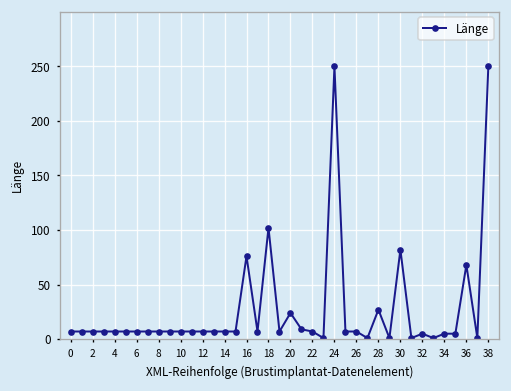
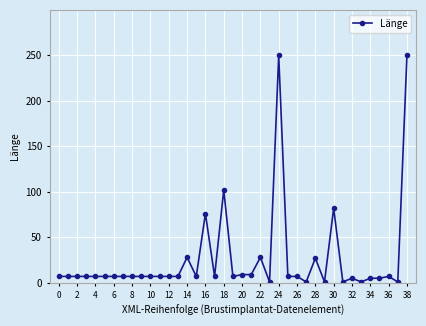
  {
    "0": 10,
-   "14": 10,
+   "14": 30,
    "16": 80,
    "18": 100,
-   "20": 20,
-   "22": 10,
+   "20": 10,
+   "22": 30,
    "24": 250,
    "26": 10,
    "28": 30,
    "30": 80,
    "32": 10,
    "34": 10,
-   "36": 70,
+   "36": 10,
    "38": 250
  }
